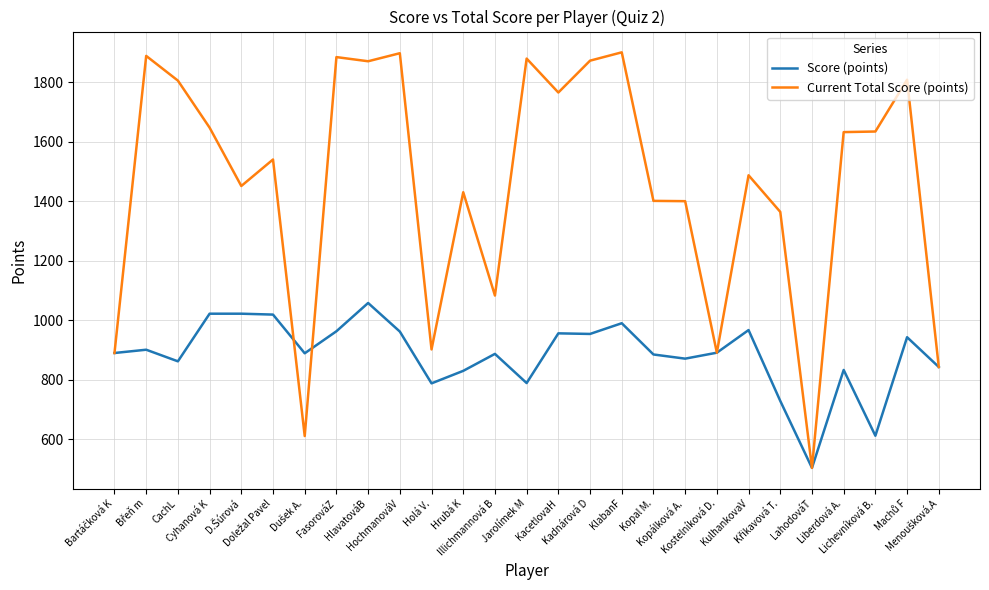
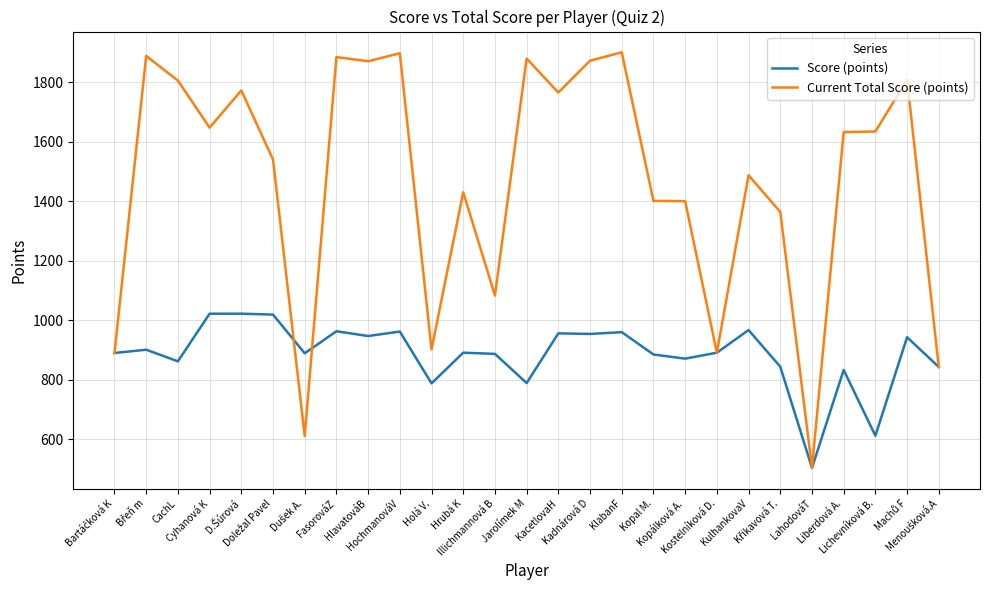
  {
    "Score (points)": {
      "Břeň m": 900,
      "CachL": 860,
      "Cyhanová K": 1020,
      "D.Šúrová": 1020,
      "Doležal Pavel": 1020,
      "Dušek A.": 890,
      "FasorováZ": 960,
-     "HlavatováB": 1060,
+     "HlavatováB": 950,
      "HochmanováV": 960,
      "Holá V.": 790,
-     "Hrubá K": 830,
+     "Hrubá K": 890,
      "Illichmannová B": 890,
      "Jarolímek M": 790,
      "KacetlovaH": 960,
      "Kadnárová D": 950,
-     "KlabanF": 990,
+     "KlabanF": 960,
      "Kopal M.": 890,
      "Kopálková A.": 870,
      "KulhankovaV": 970,
-     "Křikavová T.": 730,
+     "Křikavová T.": 840,
      "Liberdová A.": 830,
      "Lichevníková B.": 610,
      "Machů F": 940
    },
    "Current Total Score (points)": {
      "Břeň m": 1890,
      "CachL": 1810,
      "Cyhanová K": 1650,
-     "D.Šúrová": 1450,
+     "D.Šúrová": 1770,
      "Doležal Pavel": 1540,
      "Dušek A.": 610,
      "FasorováZ": 1880,
      "HlavatováB": 1870,
      "HochmanováV": 1900,
      "Holá V.": 900,
      "Hrubá K": 1430,
      "Illichmannová B": 1080,
      "Jarolímek M": 1880,
      "KacetlovaH": 1770,
      "Kadnárová D": 1870,
      "KlabanF": 1900,
      "Kopal M.": 1400,
      "Kopálková A.": 1400,
      "KulhankovaV": 1490,
      "Křikavová T.": 1360,
      "Liberdová A.": 1630,
      "Lichevníková B.": 1630
    }
  }
